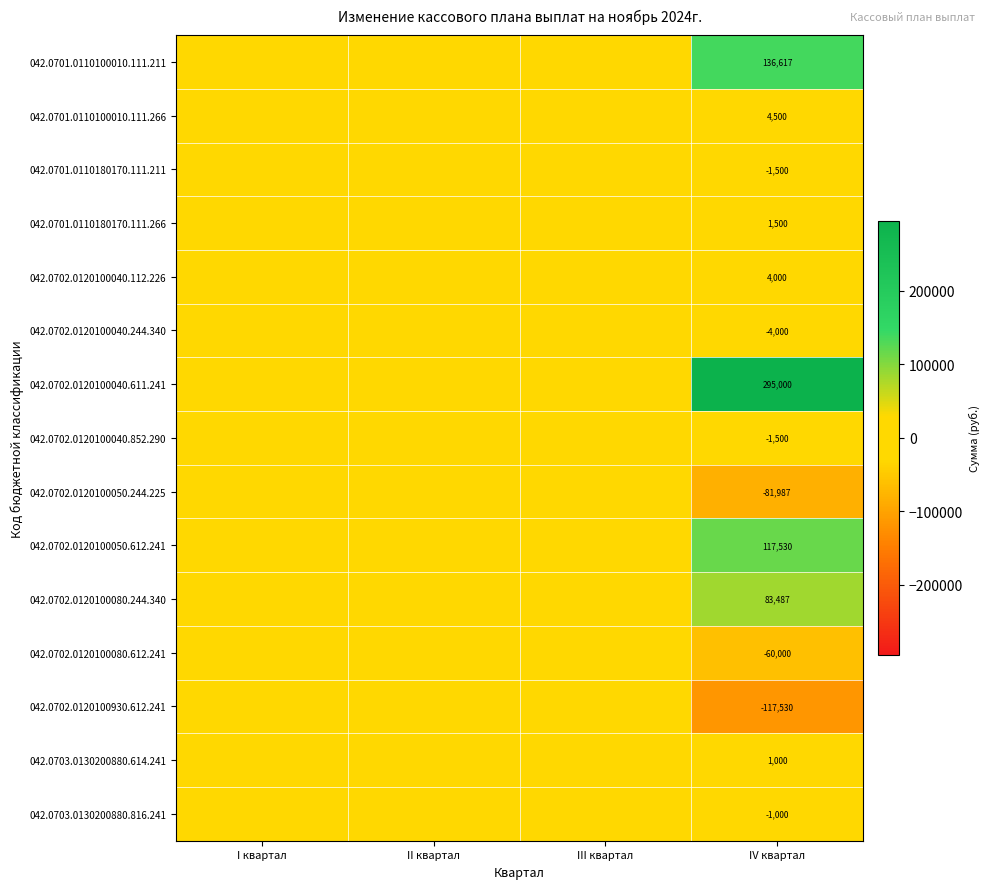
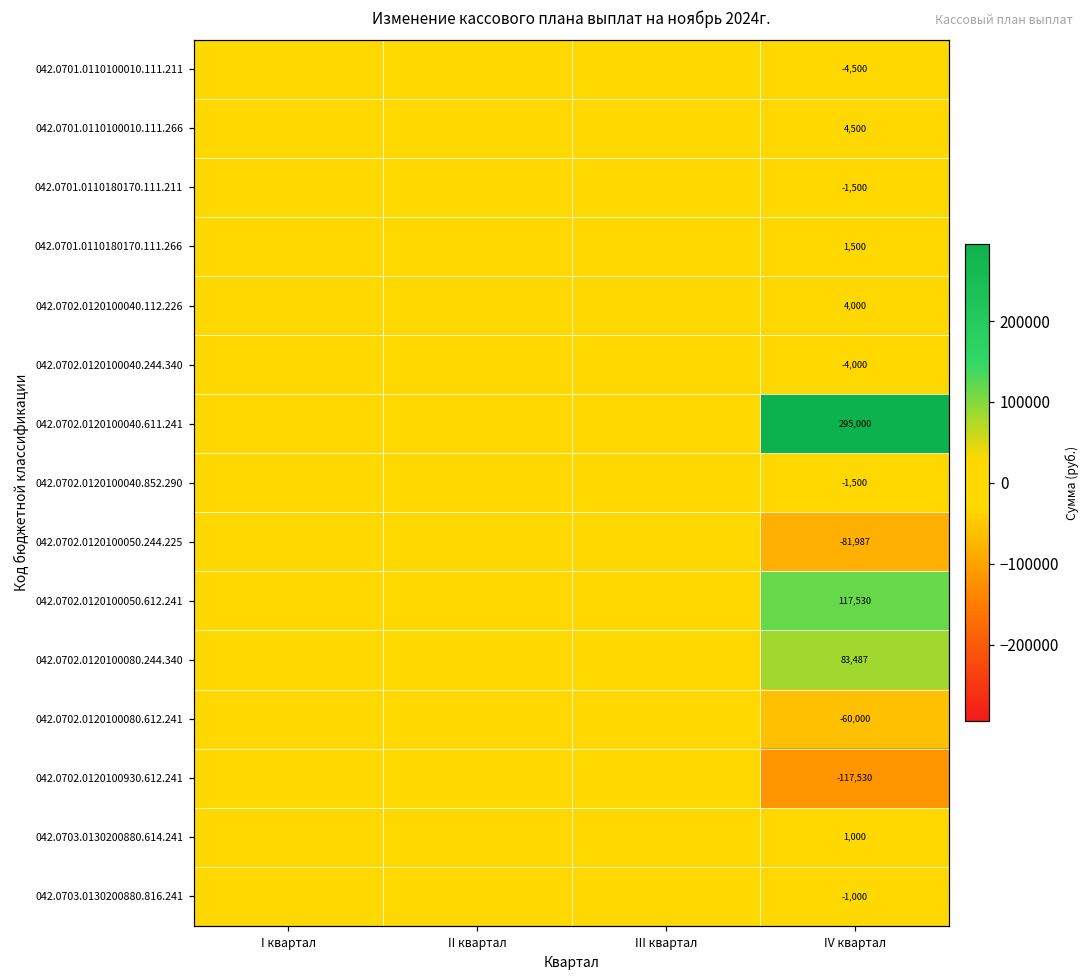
  {
    "042.0701.0110100010.111.211": {
-     "IV квартал": "136,617"
+     "IV квартал": "-4,500"
    },
    "042.0701.0110100010.111.266": {
      "IV квартал": "4,500"
    },
    "042.0701.0110180170.111.211": {
      "IV квартал": "-1,500"
    },
    "042.0701.0110180170.111.266": {
      "IV квартал": "1,500"
    },
    "042.0702.0120100040.112.226": {
      "IV квартал": "4,000"
    },
    "042.0702.0120100040.244.340": {
      "IV квартал": "-4,000"
    },
    "042.0702.0120100040.611.241": {
      "IV квартал": "295,000"
    },
    "042.0702.0120100040.852.290": {
      "IV квартал": "-1,500"
    },
    "042.0702.0120100050.244.225": {
      "IV квартал": "-81,987"
    },
    "042.0702.0120100050.612.241": {
      "IV квартал": "117,530"
    },
    "042.0702.0120100080.244.340": {
      "IV квартал": "83,487"
    },
    "042.0702.0120100080.612.241": {
      "IV квартал": "-60,000"
    },
    "042.0702.0120100930.612.241": {
      "IV квартал": "-117,530"
    },
    "042.0703.0130200880.614.241": {
      "IV квартал": "1,000"
    },
    "042.0703.0130200880.816.241": {
      "IV квартал": "-1,000"
    }
  }
